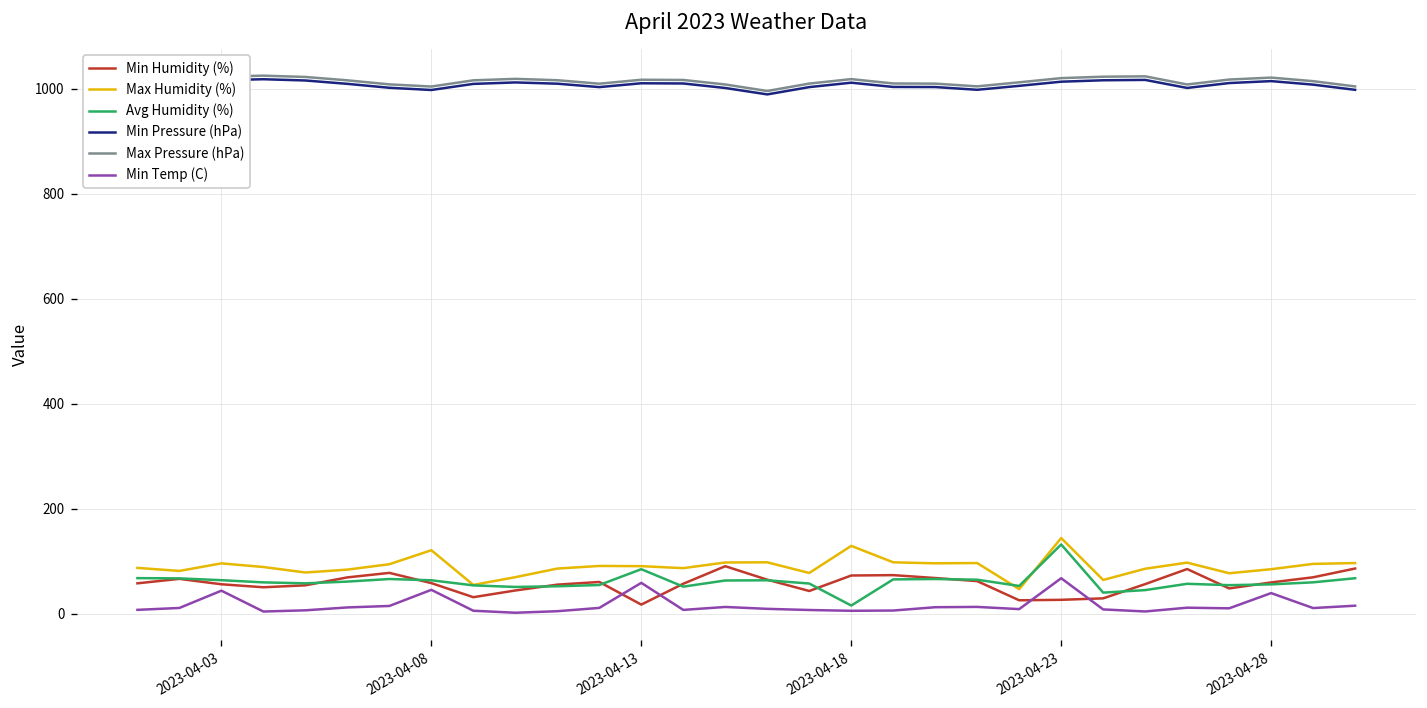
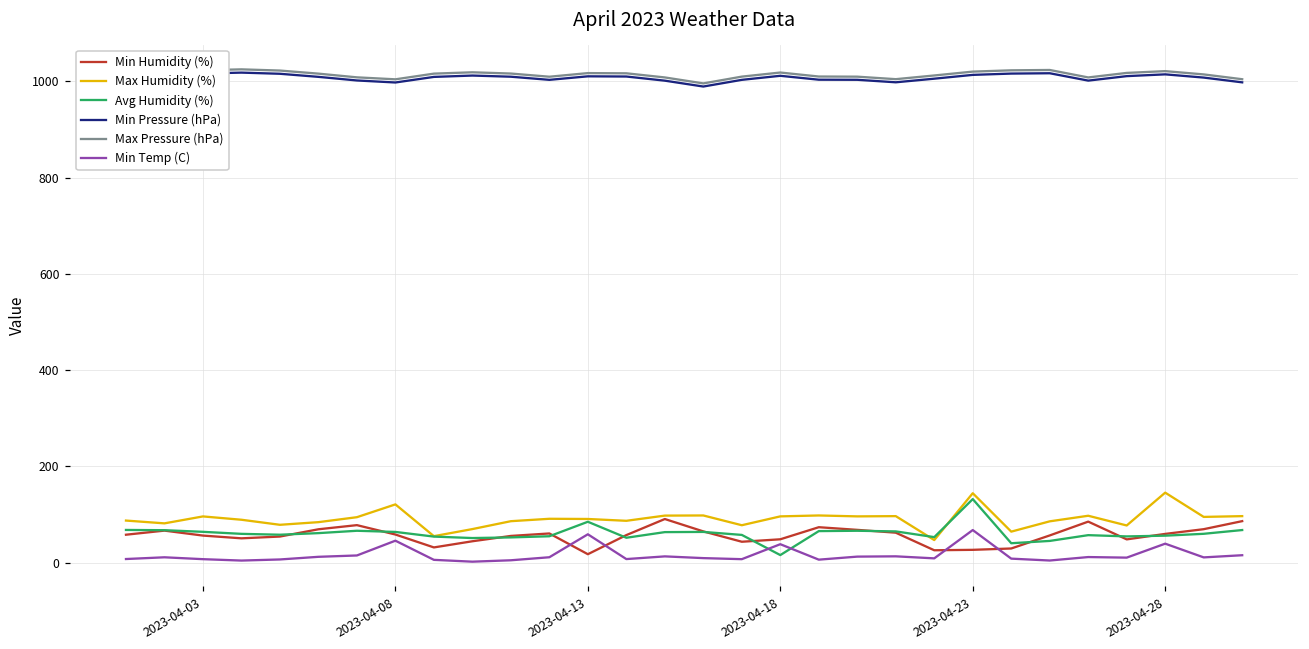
  {
    "Min Humidity (%)": {
      "2023-04-03": 60,
      "2023-04-13": 20,
-     "2023-04-18": 70,
+     "2023-04-18": 50,
      "2023-04-23": 30
    },
    "Max Humidity (%)": {
      "2023-04-03": 100,
      "2023-04-08": 120,
-     "2023-04-18": 130,
+     "2023-04-18": 100,
      "2023-04-23": 140,
-     "2023-04-28": 80
+     "2023-04-28": 150
    },
    "Avg Humidity (%)": {
      "2023-04-03": 60,
      "2023-04-18": 20,
      "2023-04-23": 130
    },
    "Min Pressure (hPa)": {
      "2023-04-08": 1000,
      "2023-04-13": 1010,
      "2023-04-18": 1010,
      "2023-04-23": 1010,
      "2023-04-28": 1010
    },
    "Max Pressure (hPa)": {
      "2023-04-08": 1000,
      "2023-04-13": 1020,
      "2023-04-18": 1020,
      "2023-04-23": 1020,
      "2023-04-28": 1020
    },
    "Min Temp (C)": {
-     "2023-04-03": 40,
+     "2023-04-03": 10,
      "2023-04-08": 50,
      "2023-04-13": 60,
-     "2023-04-18": 10,
+     "2023-04-18": 40,
      "2023-04-23": 70,
      "2023-04-28": 40
    }
  }
